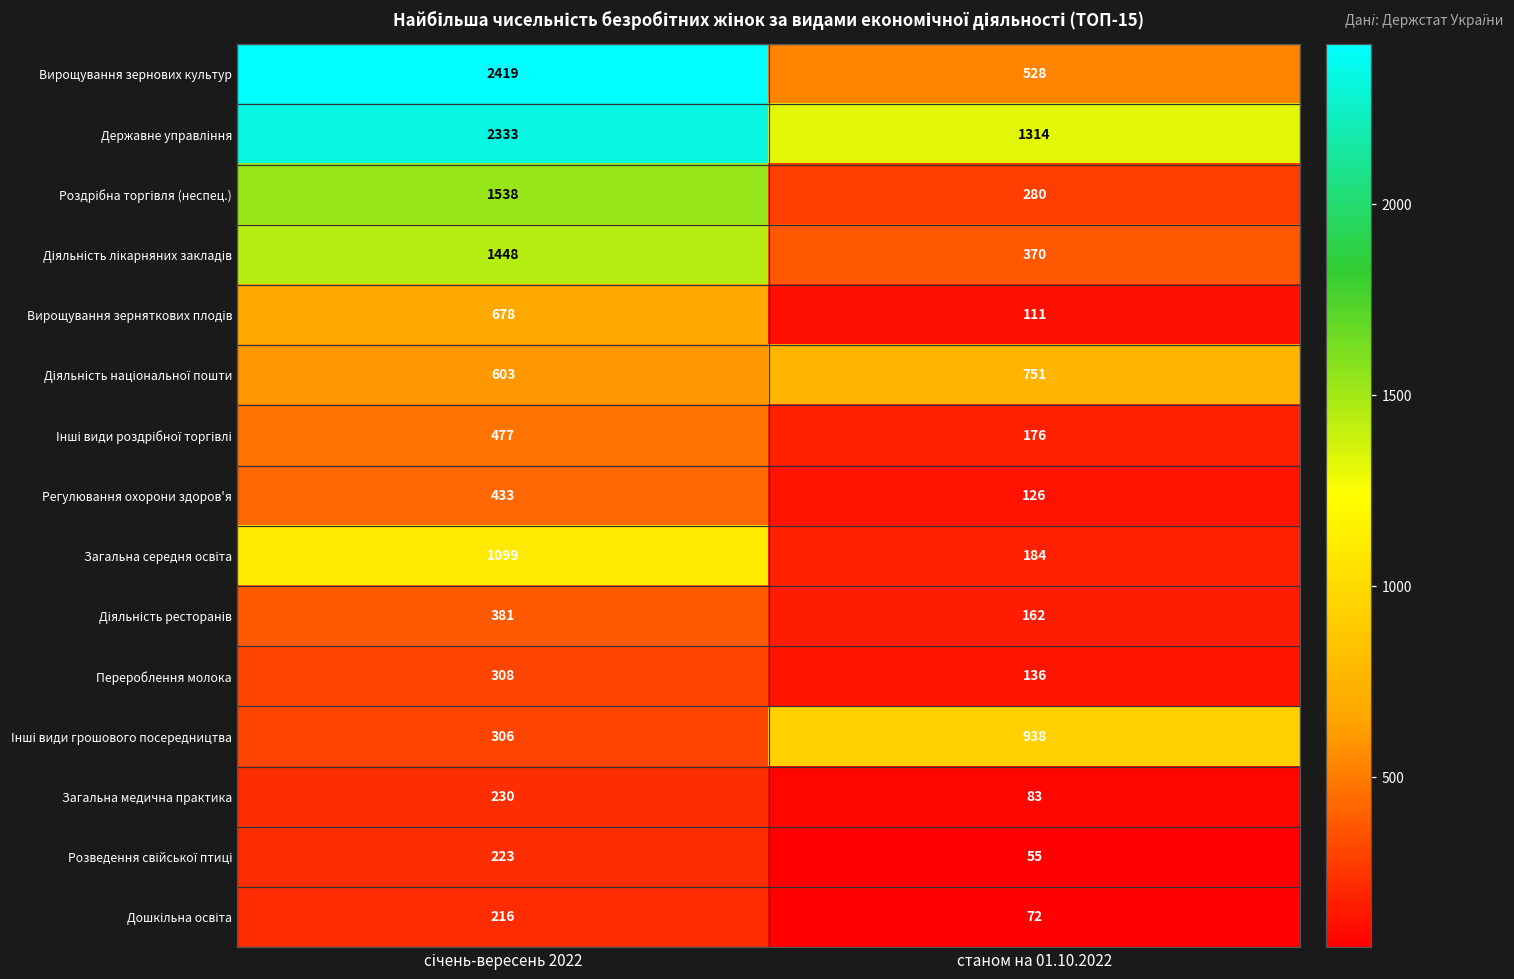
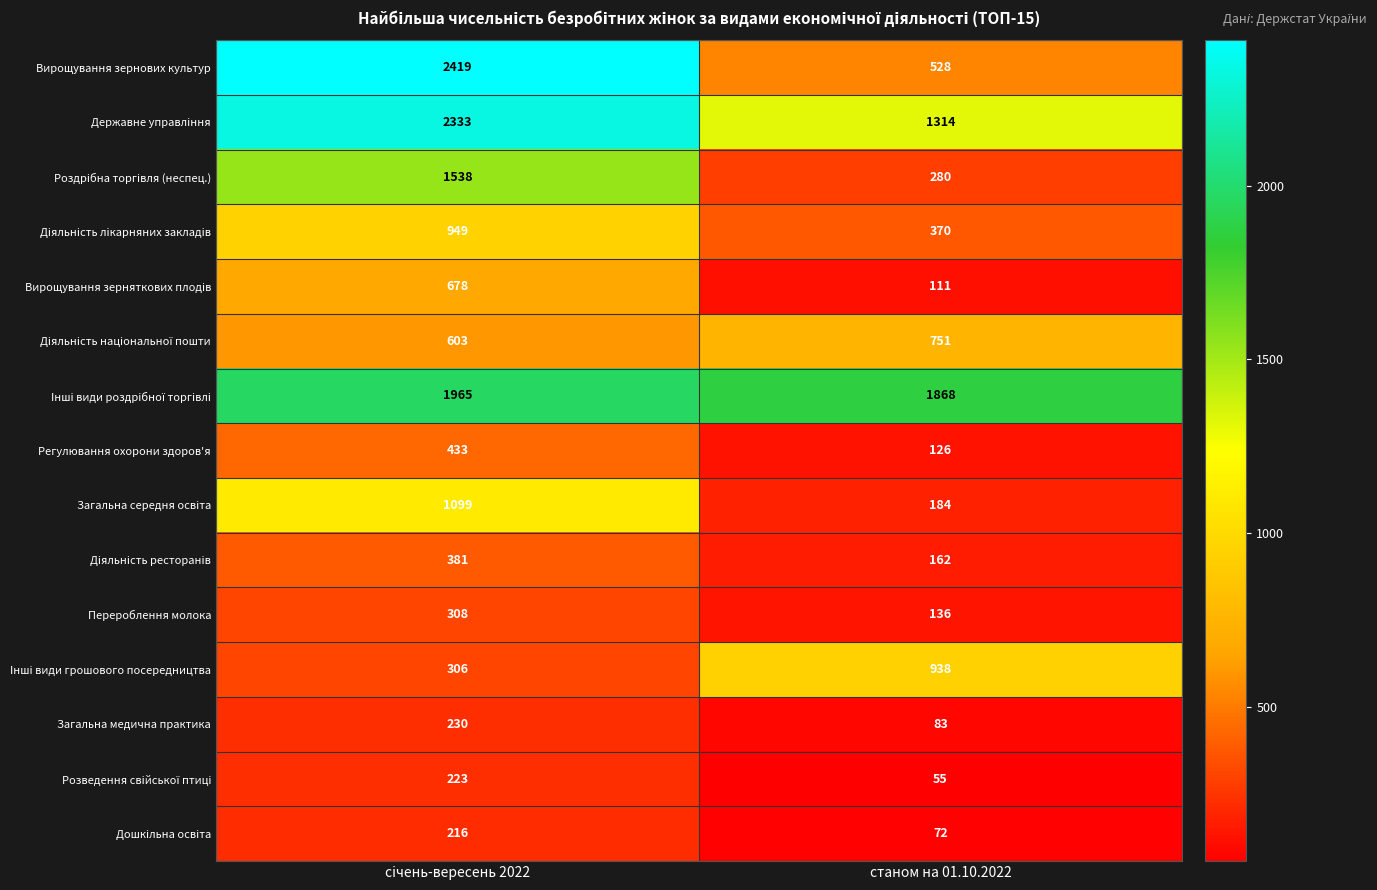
  {
    "Вирощування зернових культур": {
      "січень-вересень 2022": 2419,
      "станом на 01.10.2022": 528
    },
    "Державне управління": {
      "січень-вересень 2022": 2333,
      "станом на 01.10.2022": 1314
    },
    "Роздрібна торгівля (неспец.)": {
      "січень-вересень 2022": 1538,
      "станом на 01.10.2022": 280
    },
    "Діяльність лікарняних закладів": {
-     "січень-вересень 2022": 1448,
+     "січень-вересень 2022": 949,
      "станом на 01.10.2022": 370
    },
    "Вирощування зерняткових плодів": {
      "січень-вересень 2022": 678,
      "станом на 01.10.2022": 111
    },
    "Діяльність національної пошти": {
      "січень-вересень 2022": 603,
      "станом на 01.10.2022": 751
    },
    "Інші види роздрібної торгівлі": {
-     "січень-вересень 2022": 477,
-     "станом на 01.10.2022": 176
+     "січень-вересень 2022": 1965,
+     "станом на 01.10.2022": 1868
    },
    "Регулювання охорони здоров'я": {
      "січень-вересень 2022": 433,
      "станом на 01.10.2022": 126
    },
    "Загальна середня освіта": {
      "січень-вересень 2022": 1099,
      "станом на 01.10.2022": 184
    },
    "Діяльність ресторанів": {
      "січень-вересень 2022": 381,
      "станом на 01.10.2022": 162
    },
    "Перероблення молока": {
      "січень-вересень 2022": 308,
      "станом на 01.10.2022": 136
    },
    "Інші види грошового посередництва": {
      "січень-вересень 2022": 306,
      "станом на 01.10.2022": 938
    },
    "Загальна медична практика": {
      "січень-вересень 2022": 230,
      "станом на 01.10.2022": 83
    },
    "Розведення свійської птиці": {
      "січень-вересень 2022": 223,
      "станом на 01.10.2022": 55
    },
    "Дошкільна освіта": {
      "січень-вересень 2022": 216,
      "станом на 01.10.2022": 72
    }
  }
